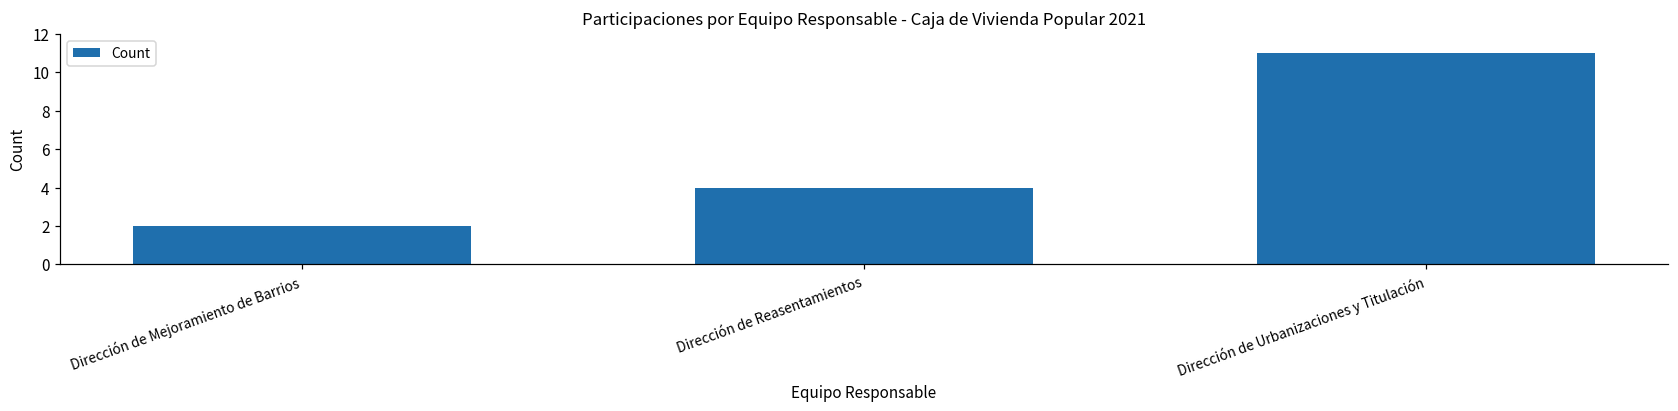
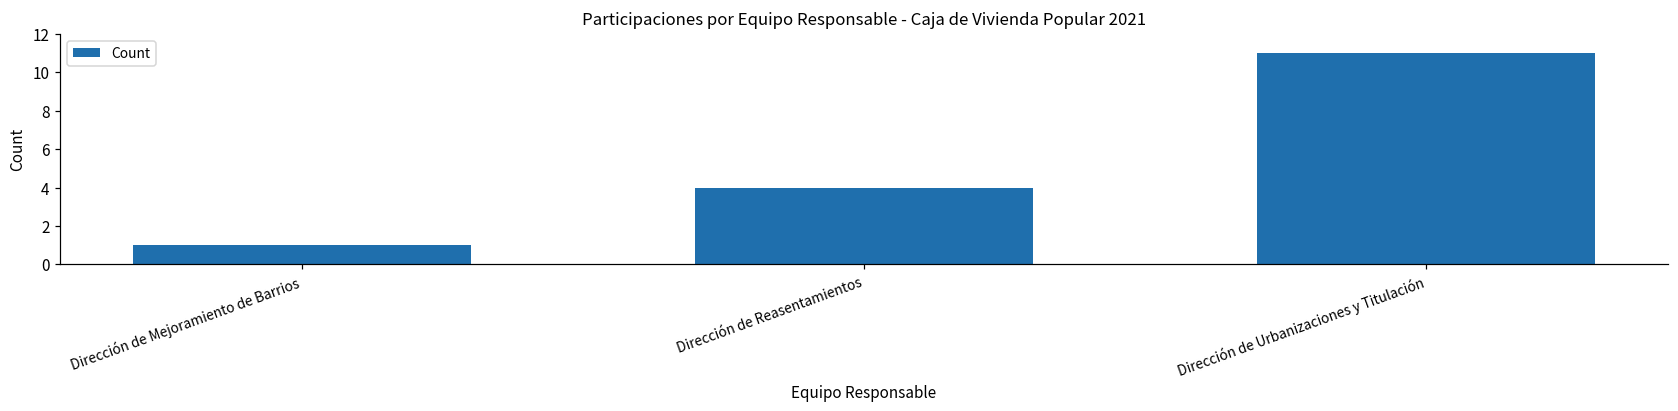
  {
-   "Dirección de Mejoramiento de Barrios": 2,
+   "Dirección de Mejoramiento de Barrios": 1,
    "Dirección de Reasentamientos": 4,
    "Dirección de Urbanizaciones y Titulación": 11
  }
